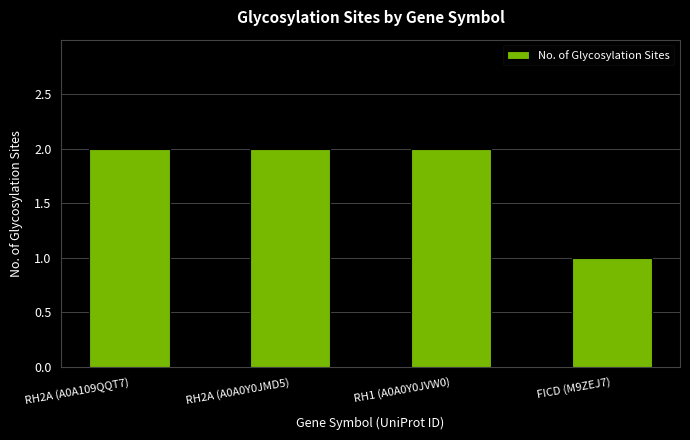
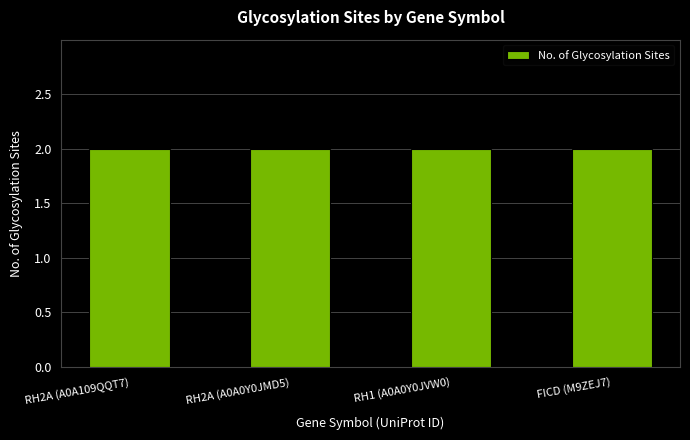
  {
    "RH2A (A0A109QQT7)": 2,
    "RH2A (A0A0Y0JMD5)": 2,
    "RH1 (A0A0Y0JVW0)": 2,
-   "FICD (M9ZEJ7)": 1
+   "FICD (M9ZEJ7)": 2
  }
